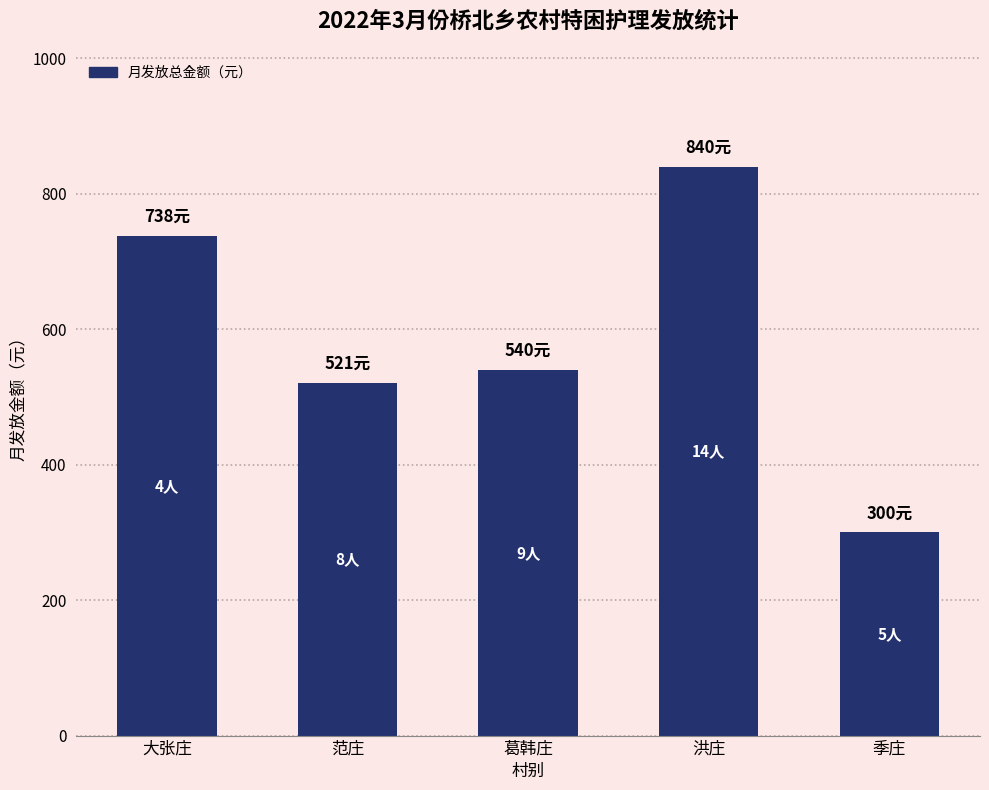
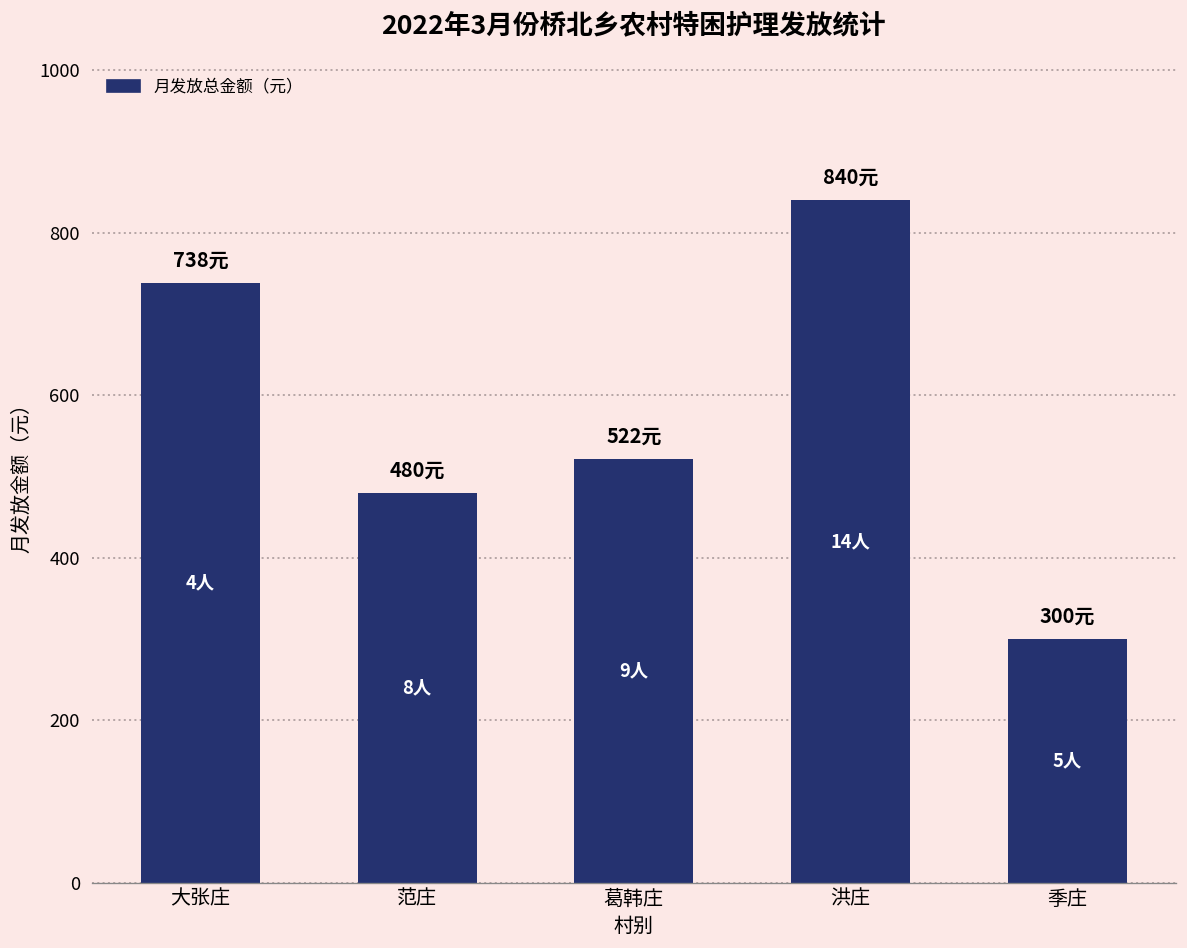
  {
    "大张庄": "738元",
-   "范庄": "521元",
-   "葛韩庄": "540元",
+   "范庄": "480元",
+   "葛韩庄": "522元",
    "洪庄": "840元",
    "季庄": "300元"
  }
